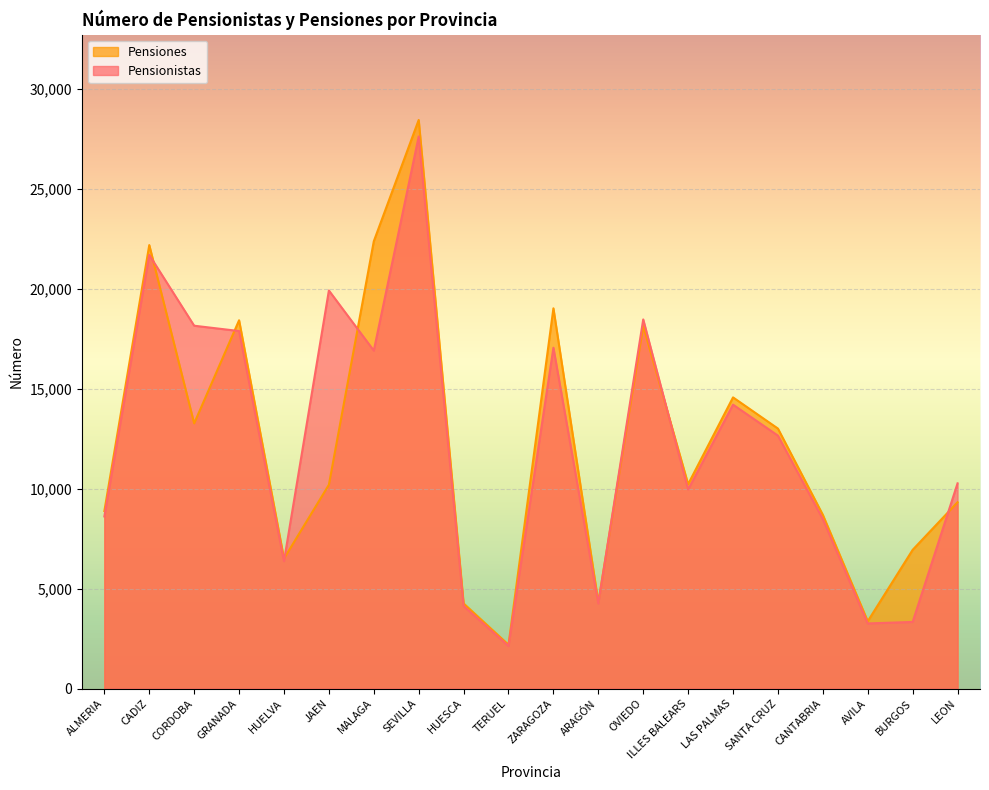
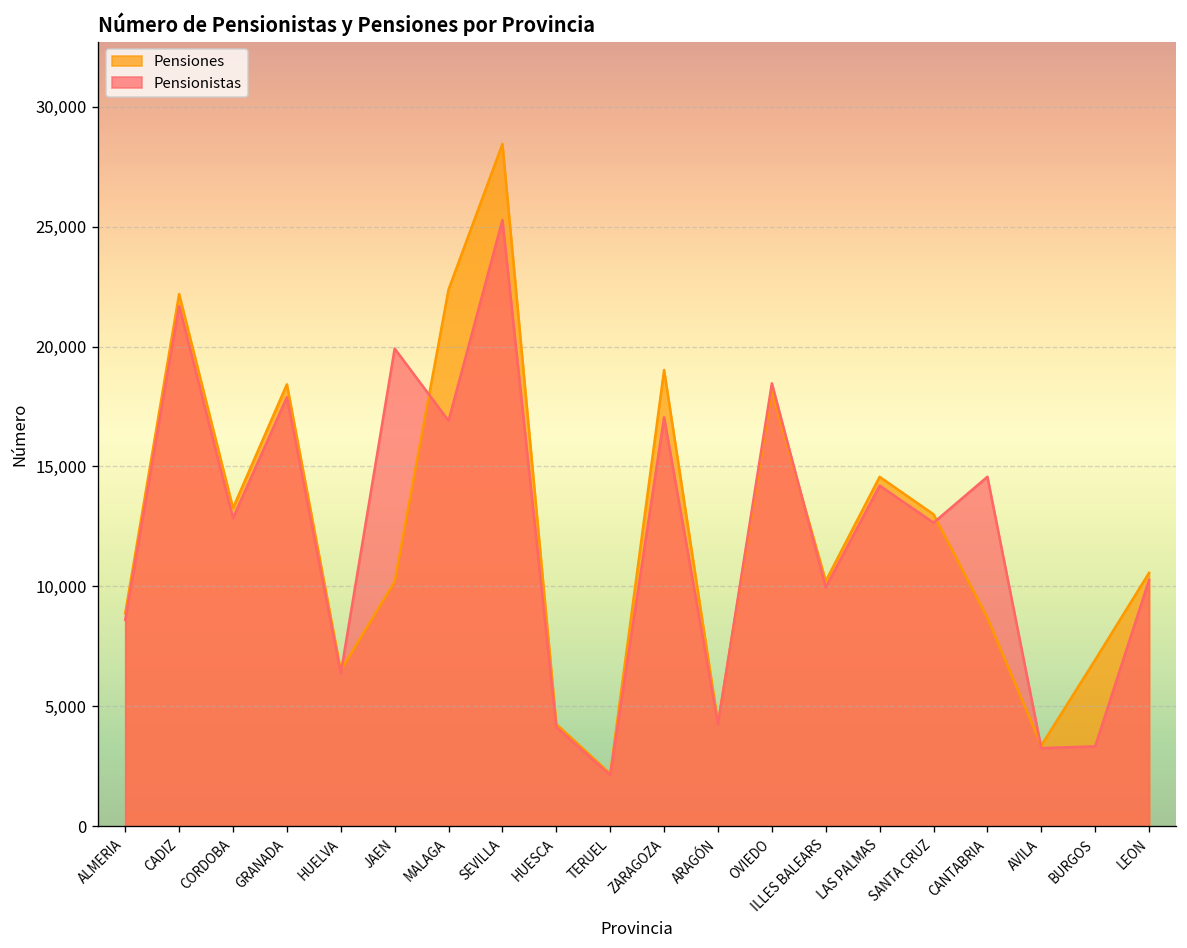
  {
    "Pensiones": {
      "ALMERIA": "8,900",
      "CADIZ": "22,200",
      "CORDOBA": "13,300",
      "GRANADA": "18,400",
      "HUELVA": "6,500",
      "JAEN": "10,200",
      "MALAGA": "22,400",
      "SEVILLA": "28,400",
      "HUESCA": "4,300",
      "ZARAGOZA": "19,000",
      "OVIEDO": "18,100",
      "ILLES BALEARS": "10,200",
      "LAS PALMAS": "14,600",
      "SANTA CRUZ": "13,000",
      "CANTABRIA": "8,700",
      "BURGOS": "6,900",
-     "LEON": "9,300"
+     "LEON": "10,600"
    },
    "Pensionistas": {
      "ALMERIA": "8,600",
      "CADIZ": "21,700",
-     "CORDOBA": "18,200",
+     "CORDOBA": "12,800",
      "GRANADA": "17,900",
      "HUELVA": "6,400",
      "JAEN": "19,900",
      "MALAGA": "16,900",
-     "SEVILLA": "27,600",
+     "SEVILLA": "25,300",
      "HUESCA": "4,100",
      "ZARAGOZA": "17,100",
      "OVIEDO": "18,500",
      "ILLES BALEARS": "10,000",
      "LAS PALMAS": "14,200",
      "SANTA CRUZ": "12,700",
-     "CANTABRIA": "8,500",
+     "CANTABRIA": "14,600",
      "BURGOS": "3,300",
      "LEON": "10,300"
    }
  }
